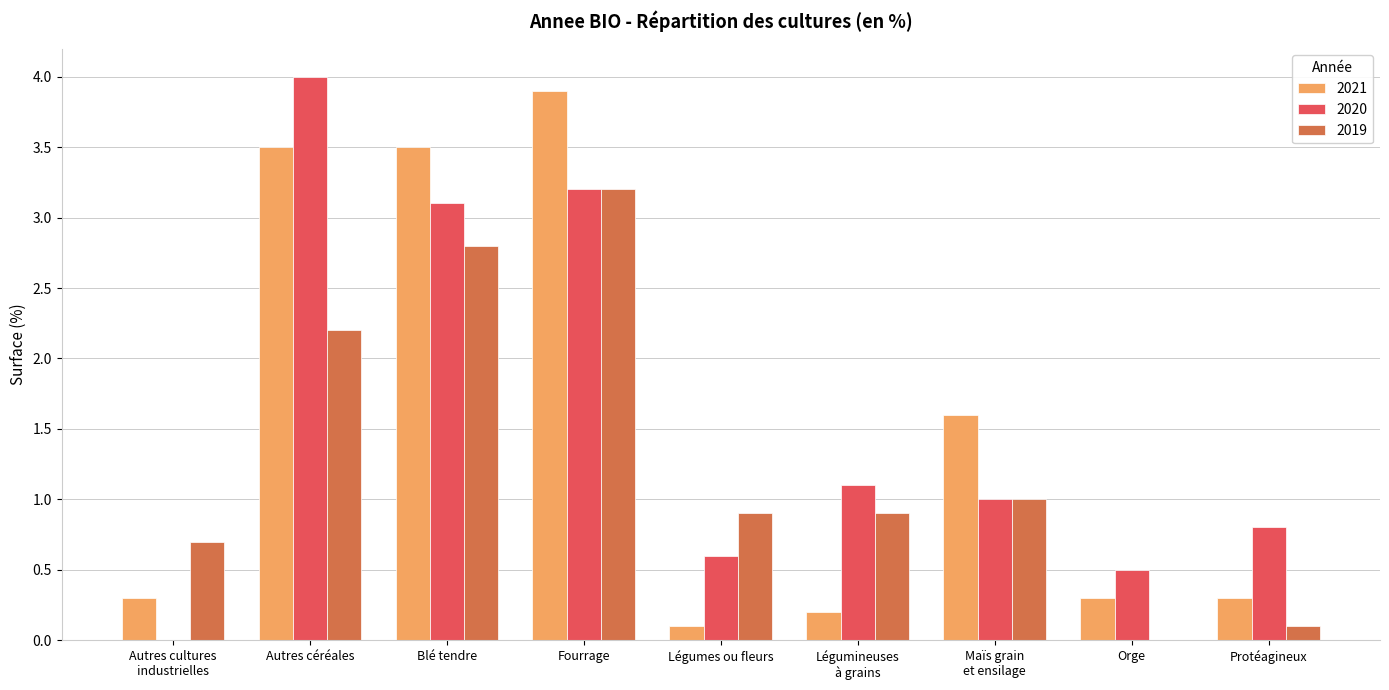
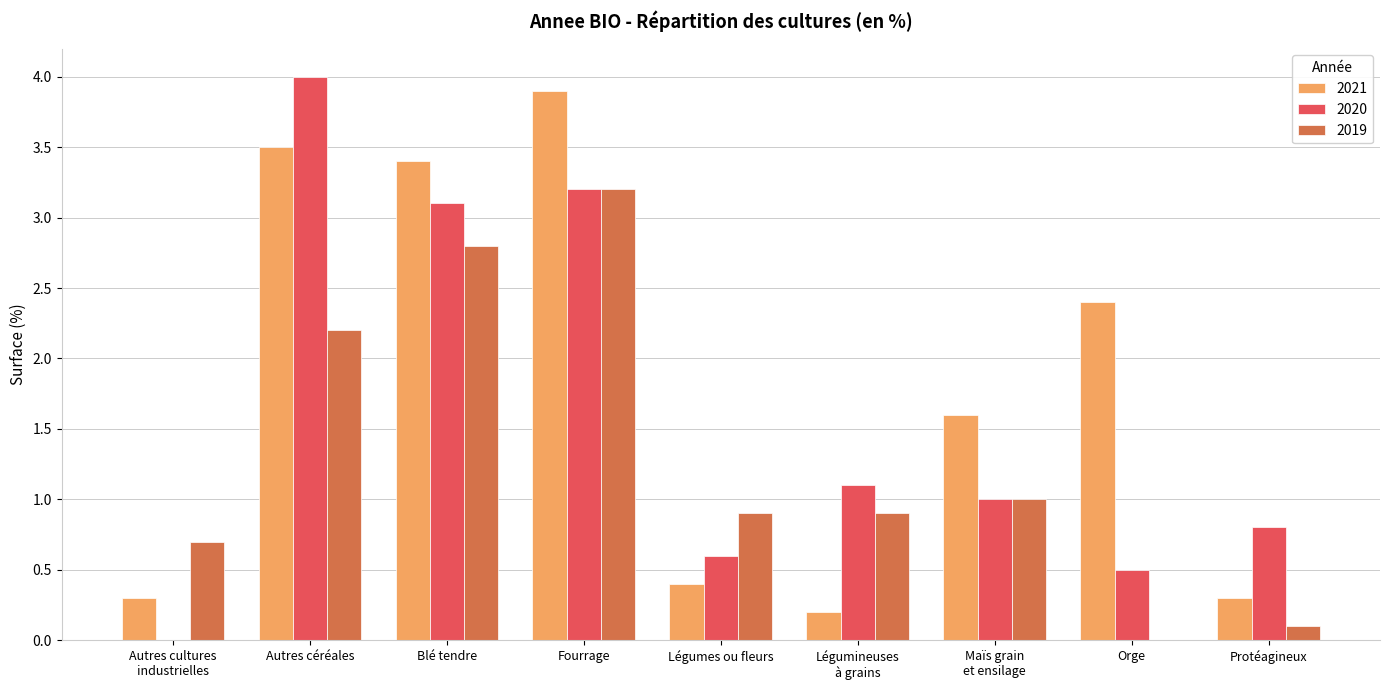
  {
    "2021": {
      "Autres cultures industrielles": 0.3,
      "Autres céréales": 3.5,
-     "Blé tendre": 3.5,
+     "Blé tendre": 3.4,
      "Fourrage": 3.9,
-     "Légumes ou fleurs": 0.1,
+     "Légumes ou fleurs": 0.4,
      "Légumineuses à grains": 0.2,
      "Maïs grain et ensilage": 1.6,
-     "Orge": 0.3,
+     "Orge": 2.4,
      "Protéagineux": 0.3
    }
  }
